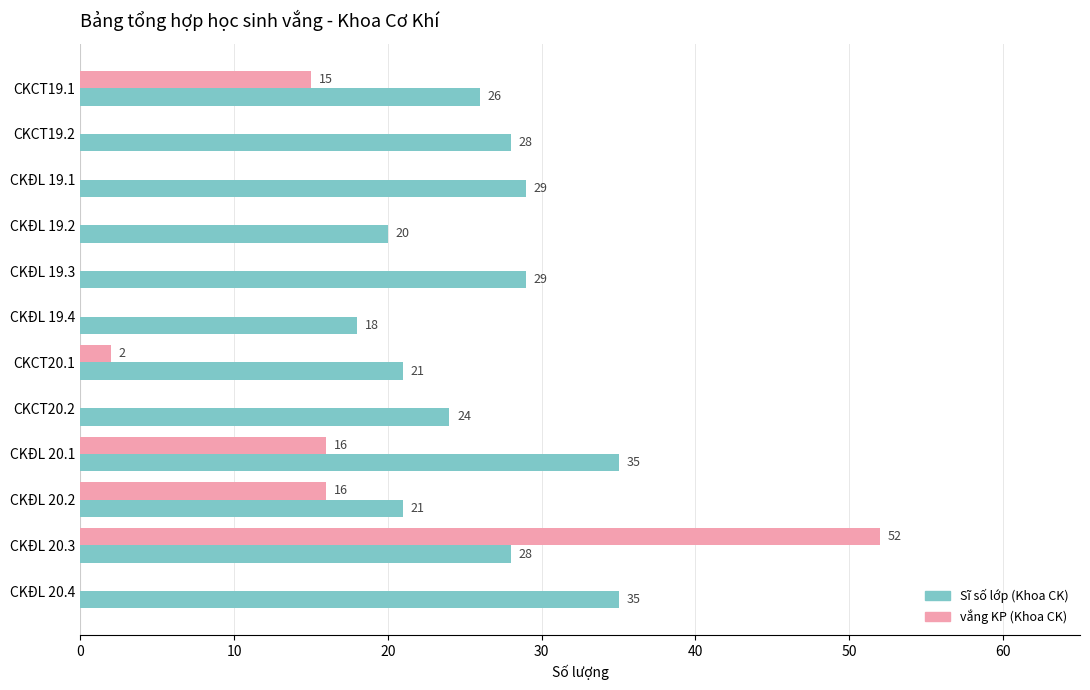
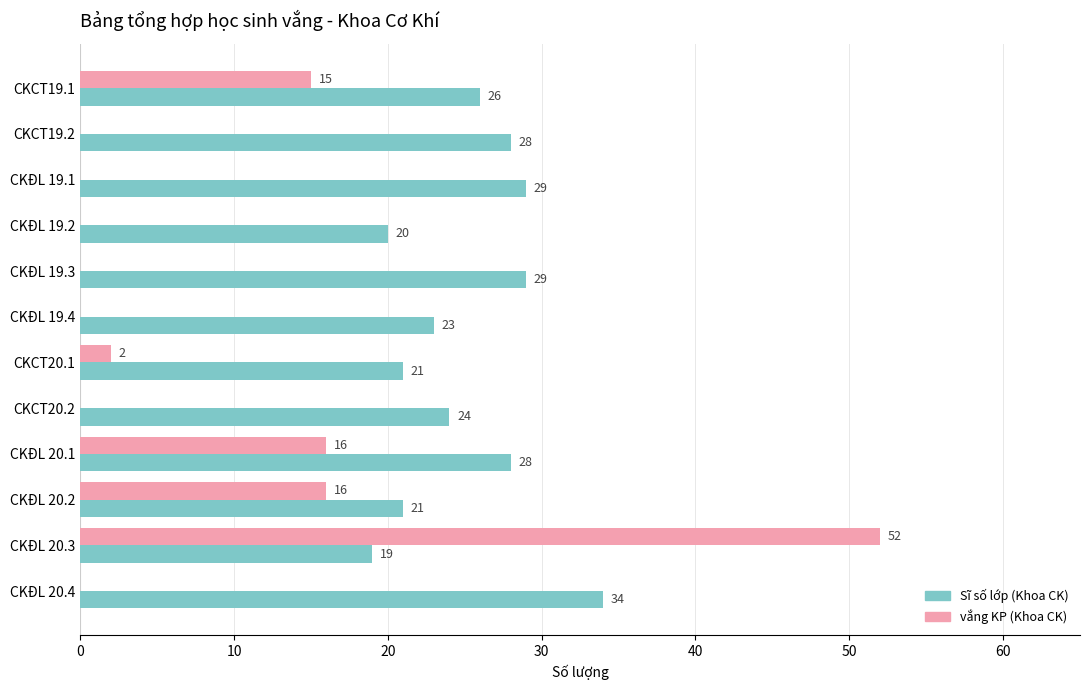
  {
    "Sĩ số lớp (Khoa CK)": {
      "CKCT19.1": 26,
      "CKCT19.2": 28,
      "CKĐL 19.1": 29,
      "CKĐL 19.2": 20,
      "CKĐL 19.3": 29,
-     "CKĐL 19.4": 18,
+     "CKĐL 19.4": 23,
      "CKCT20.1": 21,
      "CKCT20.2": 24,
-     "CKĐL 20.1": 35,
+     "CKĐL 20.1": 28,
      "CKĐL 20.2": 21,
-     "CKĐL 20.3": 28,
-     "CKĐL 20.4": 35
+     "CKĐL 20.3": 19,
+     "CKĐL 20.4": 34
    },
    "vắng KP (Khoa CK)": {
      "CKCT19.1": 15,
      "CKCT20.1": 2,
      "CKĐL 20.1": 16,
      "CKĐL 20.2": 16,
      "CKĐL 20.3": 52
    }
  }
